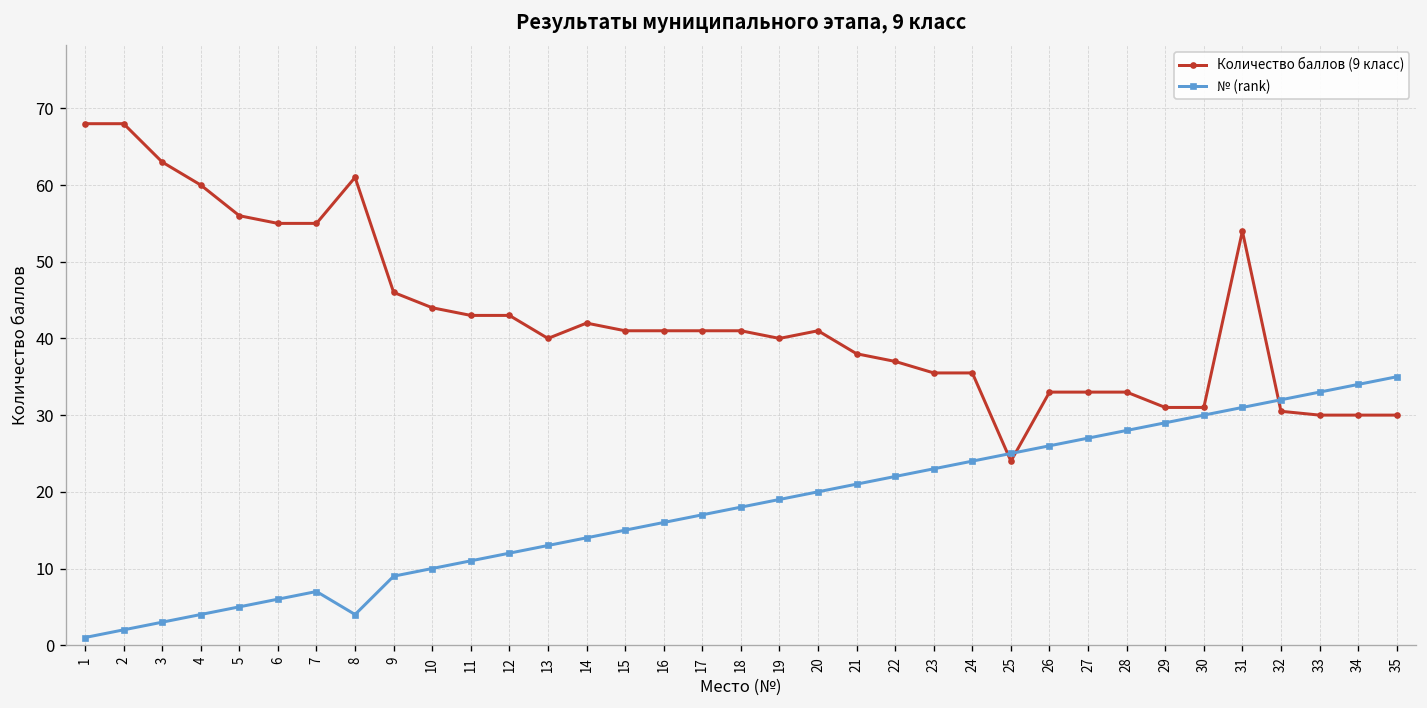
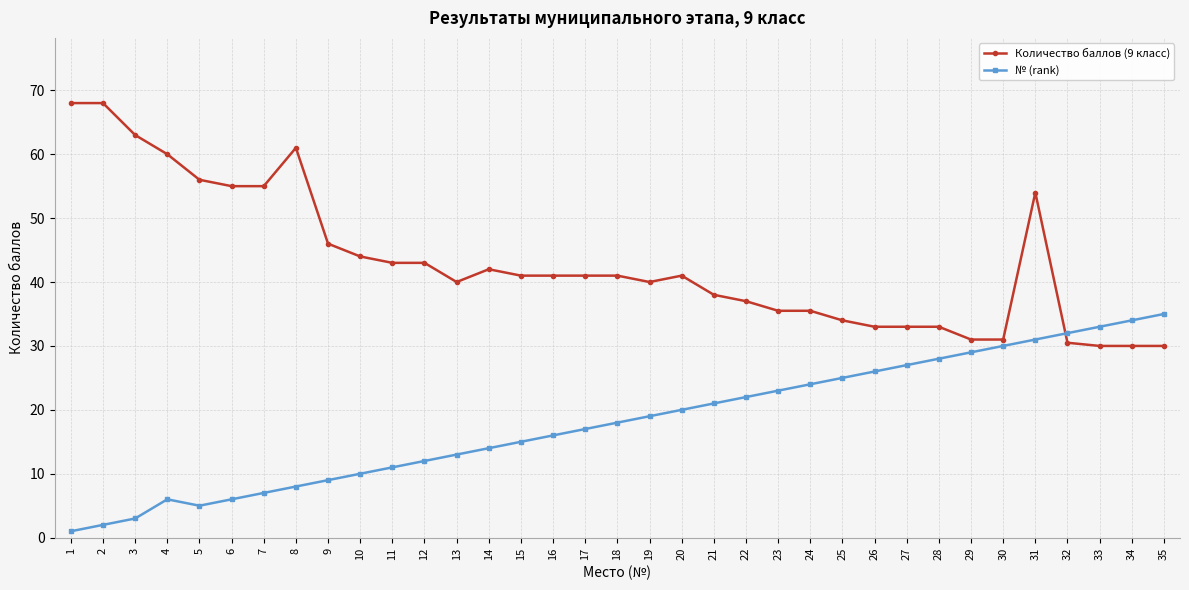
  {
    "Количество баллов (9 класс)": {
      "1": 68,
      "2": 68,
      "3": 63,
      "4": 60,
      "5": 56,
      "6": 55,
      "7": 55,
      "8": 61,
      "9": 46,
      "10": 44,
      "11": 43,
      "12": 43,
      "13": 40,
      "14": 42,
      "15": 41,
      "16": 41,
      "17": 41,
      "18": 41,
      "19": 40,
      "20": 41,
      "21": 38,
      "22": 37,
      "23": 36,
      "24": 36,
-     "25": 24,
+     "25": 34,
      "26": 33,
      "27": 33,
      "28": 33,
      "29": 31,
      "30": 31,
      "31": 54,
      "32": 31,
      "33": 30,
      "34": 30,
      "35": 30
    },
    "№ (rank)": {
      "1": 1,
      "2": 2,
      "3": 3,
-     "4": 4,
+     "4": 6,
      "5": 5,
      "6": 6,
      "7": 7,
-     "8": 4,
+     "8": 8,
      "9": 9,
      "10": 10,
      "11": 11,
      "12": 12,
      "13": 13,
      "14": 14,
      "15": 15,
      "16": 16,
      "17": 17,
      "18": 18,
      "19": 19,
      "20": 20,
      "21": 21,
      "22": 22,
      "23": 23,
      "24": 24,
      "25": 25,
      "26": 26,
      "27": 27,
      "28": 28,
      "29": 29,
      "30": 30,
      "31": 31,
      "32": 32,
      "33": 33,
      "34": 34,
      "35": 35
    }
  }
